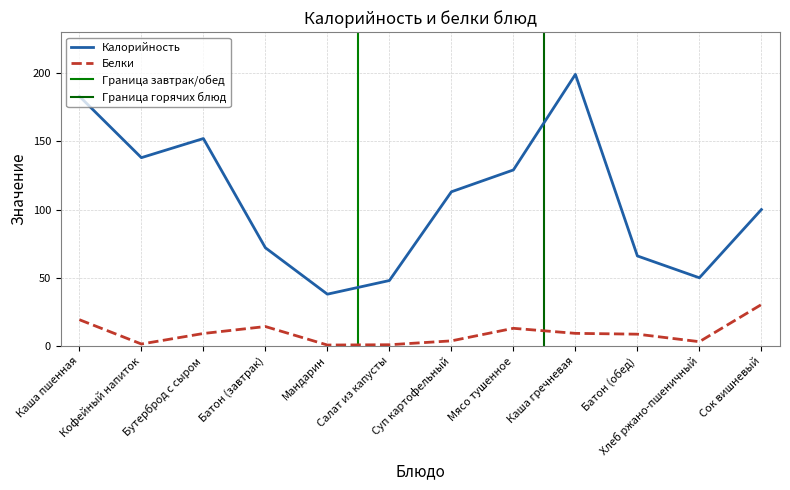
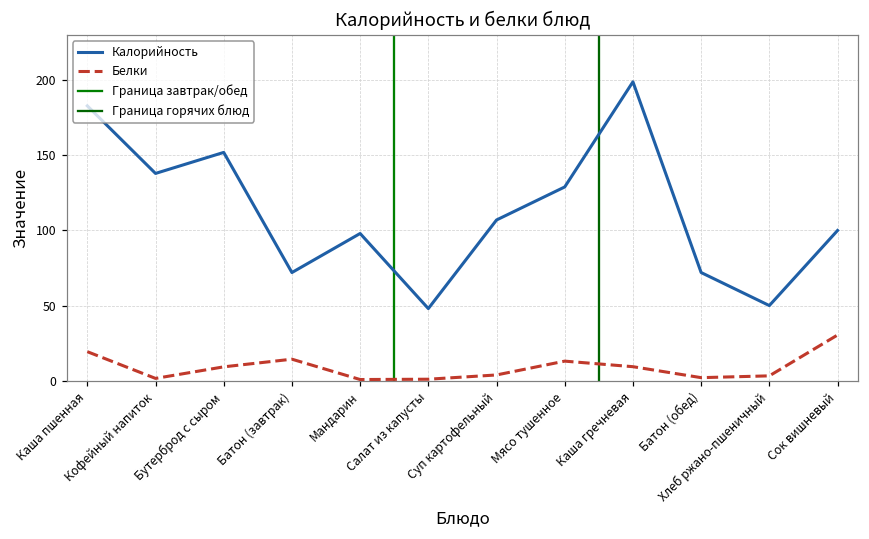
  {
    "Калорийность": {
      "Кофейный напиток": 138,
      "Бутерброд с сыром": 152,
      "Батон (завтрак)": 72,
-     "Мандарин": 38,
+     "Мандарин": 98,
      "Салат из капусты": 48,
-     "Суп картофельный": 113,
+     "Суп картофельный": 107,
      "Мясо тушенное": 129,
      "Каша гречневая": 199,
-     "Батон (обед)": 66,
+     "Батон (обед)": 72,
      "Хлеб ржано-пшеничный": 50,
      "Сок вишневый": 100
    },
    "Белки": {
      "Каша пшенная": 19,
      "Кофейный напиток": 2,
      "Бутерброд с сыром": 9,
      "Батон (завтрак)": 14,
      "Мандарин": 1,
      "Салат из капусты": 1,
      "Суп картофельный": 4,
      "Мясо тушенное": 13,
      "Каша гречневая": 9,
-     "Батон (обед)": 9,
+     "Батон (обед)": 2,
      "Хлеб ржано-пшеничный": 3,
      "Сок вишневый": 30
    }
  }
